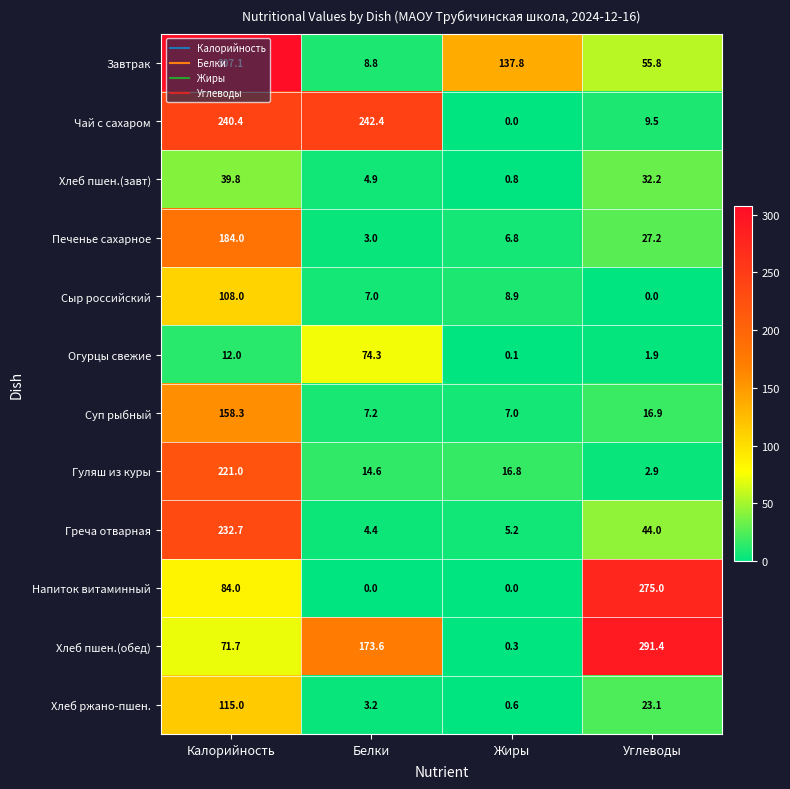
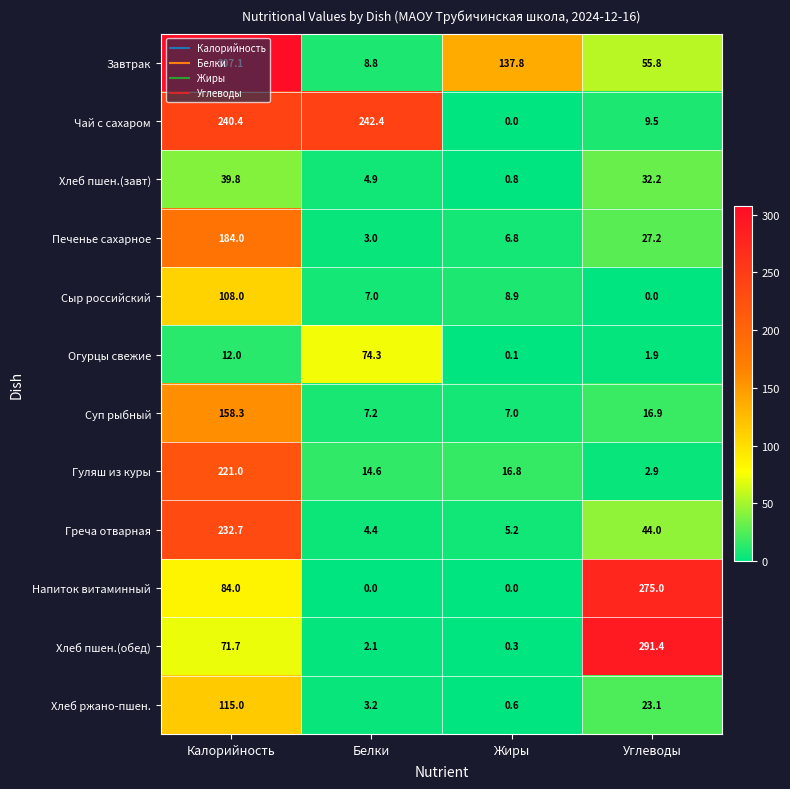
  {
    "Завтрак": {
      "Белки": 8.8,
      "Жиры": 137.8,
      "Углеводы": 55.8
    },
    "Чай с сахаром": {
      "Калорийность": 240.4,
      "Белки": 242.4,
      "Жиры": 0.0,
      "Углеводы": 9.5
    },
    "Хлеб пшен.(завт)": {
      "Калорийность": 39.8,
      "Белки": 4.9,
      "Жиры": 0.8,
      "Углеводы": 32.2
    },
    "Печенье сахарное": {
      "Калорийность": 184.0,
      "Белки": 3.0,
      "Жиры": 6.8,
      "Углеводы": 27.2
    },
    "Сыр российский": {
      "Калорийность": 108.0,
      "Белки": 7.0,
      "Жиры": 8.9,
      "Углеводы": 0.0
    },
    "Огурцы свежие": {
      "Калорийность": 12.0,
      "Белки": 74.3,
      "Жиры": 0.1,
      "Углеводы": 1.9
    },
    "Суп рыбный": {
      "Калорийность": 158.3,
      "Белки": 7.2,
      "Жиры": 7.0,
      "Углеводы": 16.9
    },
    "Гуляш из куры": {
      "Калорийность": 221.0,
      "Белки": 14.6,
      "Жиры": 16.8,
      "Углеводы": 2.9
    },
    "Греча отварная": {
      "Калорийность": 232.7,
      "Белки": 4.4,
      "Жиры": 5.2,
      "Углеводы": 44.0
    },
    "Напиток витаминный": {
      "Калорийность": 84.0,
      "Белки": 0.0,
      "Жиры": 0.0,
      "Углеводы": 275.0
    },
    "Хлеб пшен.(обед)": {
      "Калорийность": 71.7,
-     "Белки": 173.6,
+     "Белки": 2.1,
      "Жиры": 0.3,
      "Углеводы": 291.4
    },
    "Хлеб ржано-пшен.": {
      "Калорийность": 115.0,
      "Белки": 3.2,
      "Жиры": 0.6,
      "Углеводы": 23.1
    }
  }
